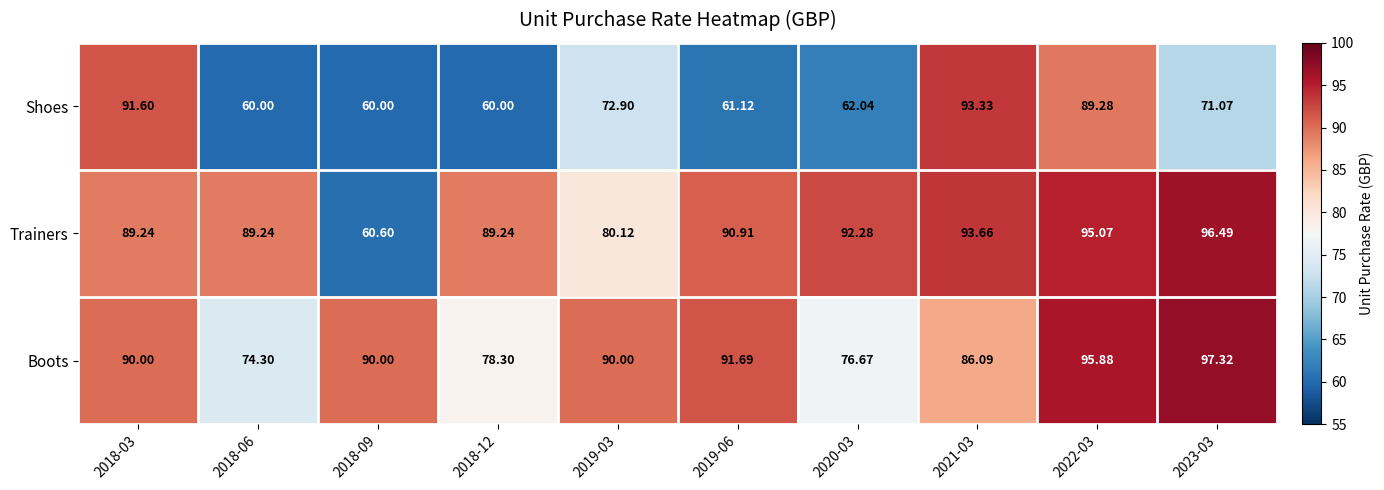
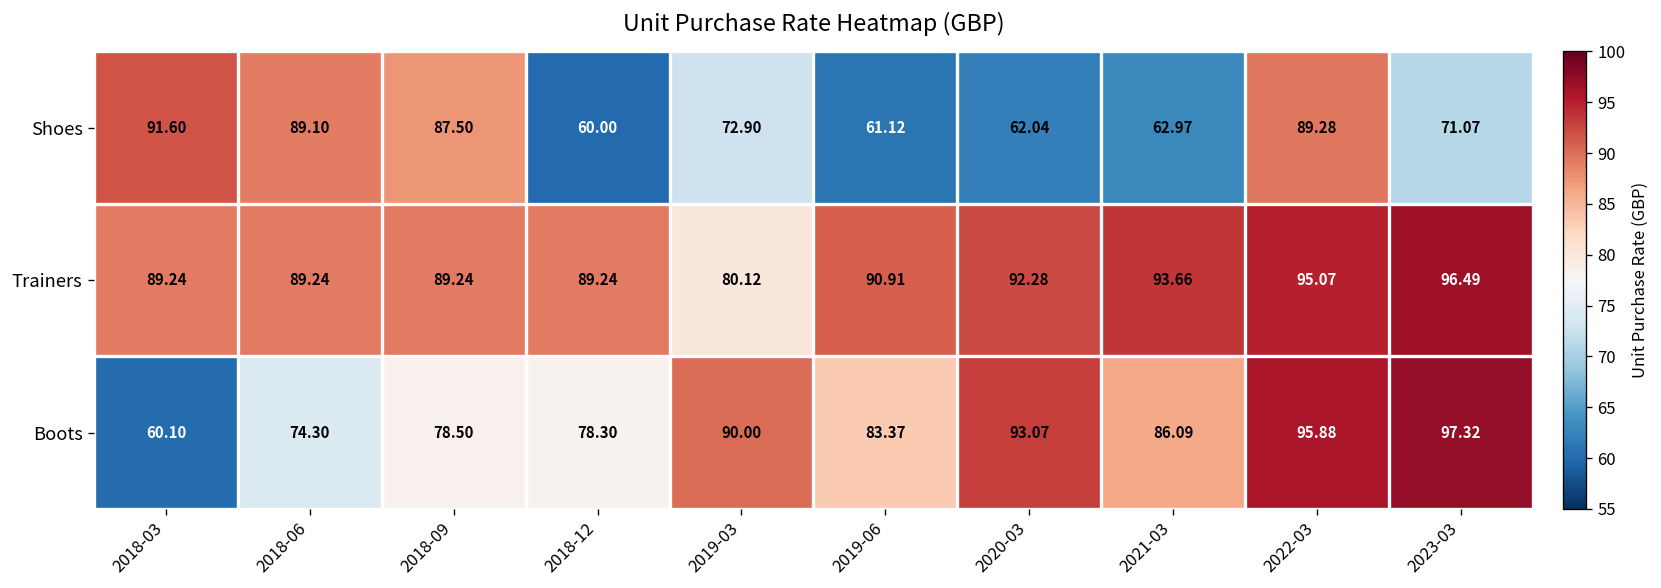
  {
    "Shoes": {
      "2018-03": 91.60,
-     "2018-06": 60.00,
-     "2018-09": 60.00,
+     "2018-06": 89.10,
+     "2018-09": 87.50,
      "2018-12": 60.00,
      "2019-03": 72.90,
      "2019-06": 61.12,
      "2020-03": 62.04,
-     "2021-03": 93.33,
+     "2021-03": 62.97,
      "2022-03": 89.28,
      "2023-03": 71.07
    },
    "Trainers": {
      "2018-03": 89.24,
      "2018-06": 89.24,
-     "2018-09": 60.60,
+     "2018-09": 89.24,
      "2018-12": 89.24,
      "2019-03": 80.12,
      "2019-06": 90.91,
      "2020-03": 92.28,
      "2021-03": 93.66,
      "2022-03": 95.07,
      "2023-03": 96.49
    },
    "Boots": {
-     "2018-03": 90.00,
+     "2018-03": 60.10,
      "2018-06": 74.30,
-     "2018-09": 90.00,
+     "2018-09": 78.50,
      "2018-12": 78.30,
      "2019-03": 90.00,
-     "2019-06": 91.69,
-     "2020-03": 76.67,
+     "2019-06": 83.37,
+     "2020-03": 93.07,
      "2021-03": 86.09,
      "2022-03": 95.88,
      "2023-03": 97.32
    }
  }
